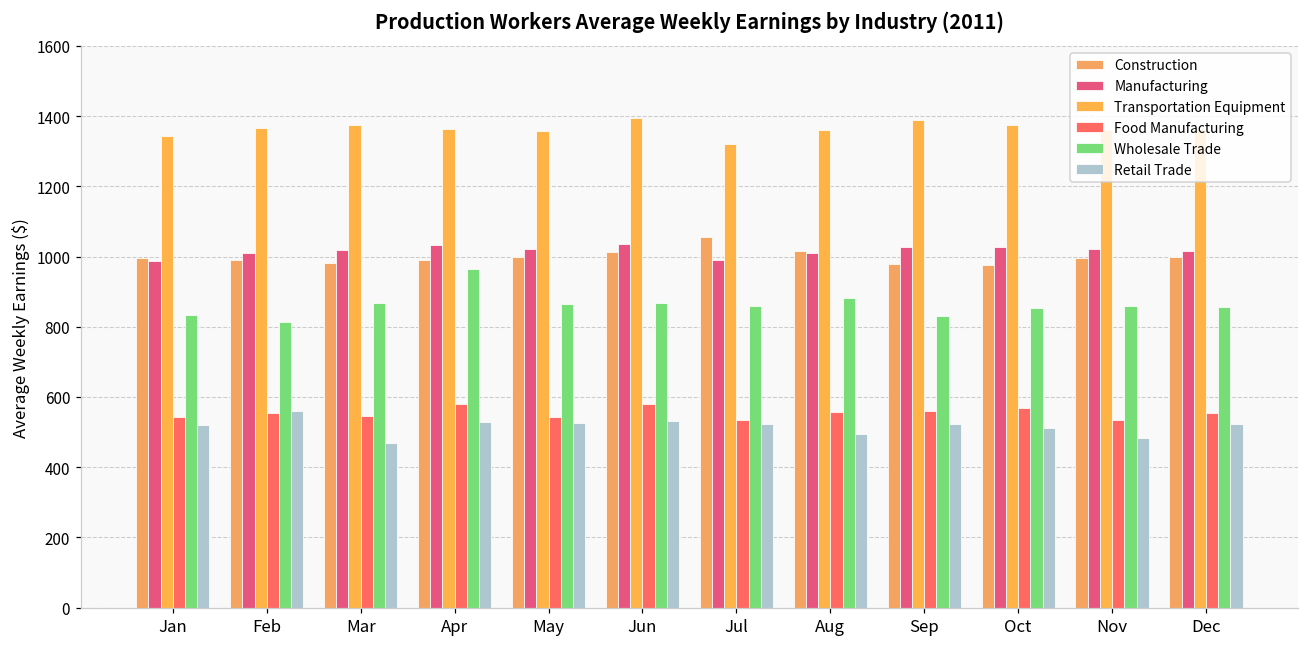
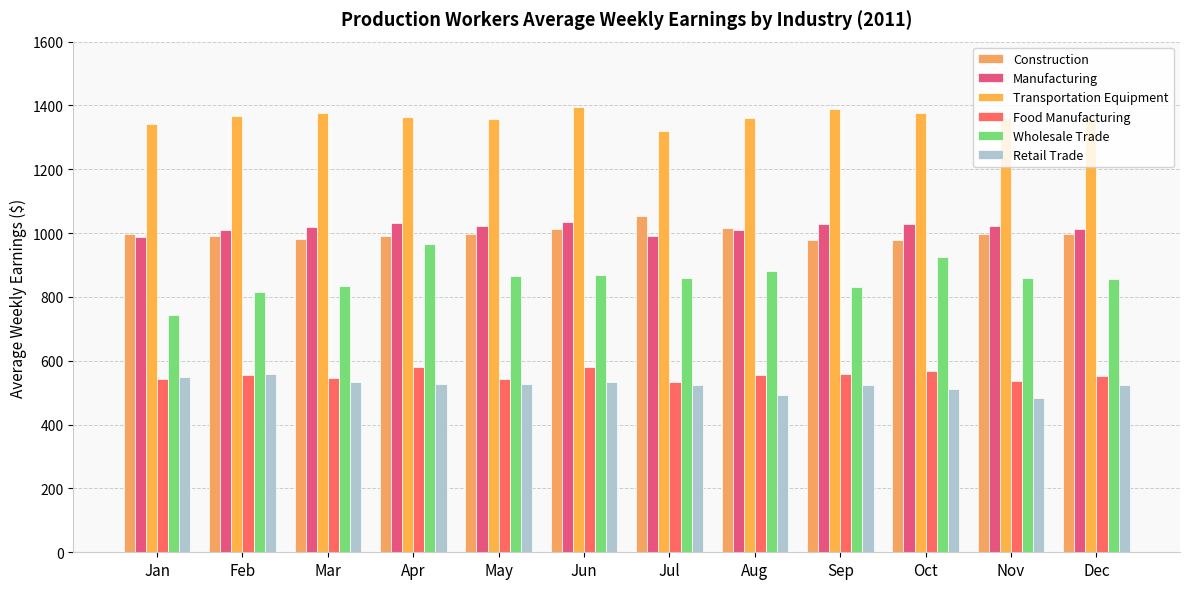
  {
    "Wholesale Trade": {
-     "Jan": 830,
+     "Jan": 740,
      "Feb": 810,
-     "Mar": 870,
+     "Mar": 840,
      "Apr": 970,
      "May": 870,
      "Jun": 870,
      "Jul": 860,
      "Aug": 880,
      "Sep": 830,
-     "Oct": 850,
+     "Oct": 930,
      "Nov": 860,
      "Dec": 860
    },
    "Retail Trade": {
-     "Jan": 520,
+     "Jan": 550,
      "Feb": 560,
-     "Mar": 470,
+     "Mar": 530,
      "Apr": 530,
      "May": 530,
      "Jun": 530,
      "Jul": 520,
      "Aug": 490,
      "Sep": 520,
      "Oct": 510,
      "Nov": 480,
      "Dec": 520
    }
  }
